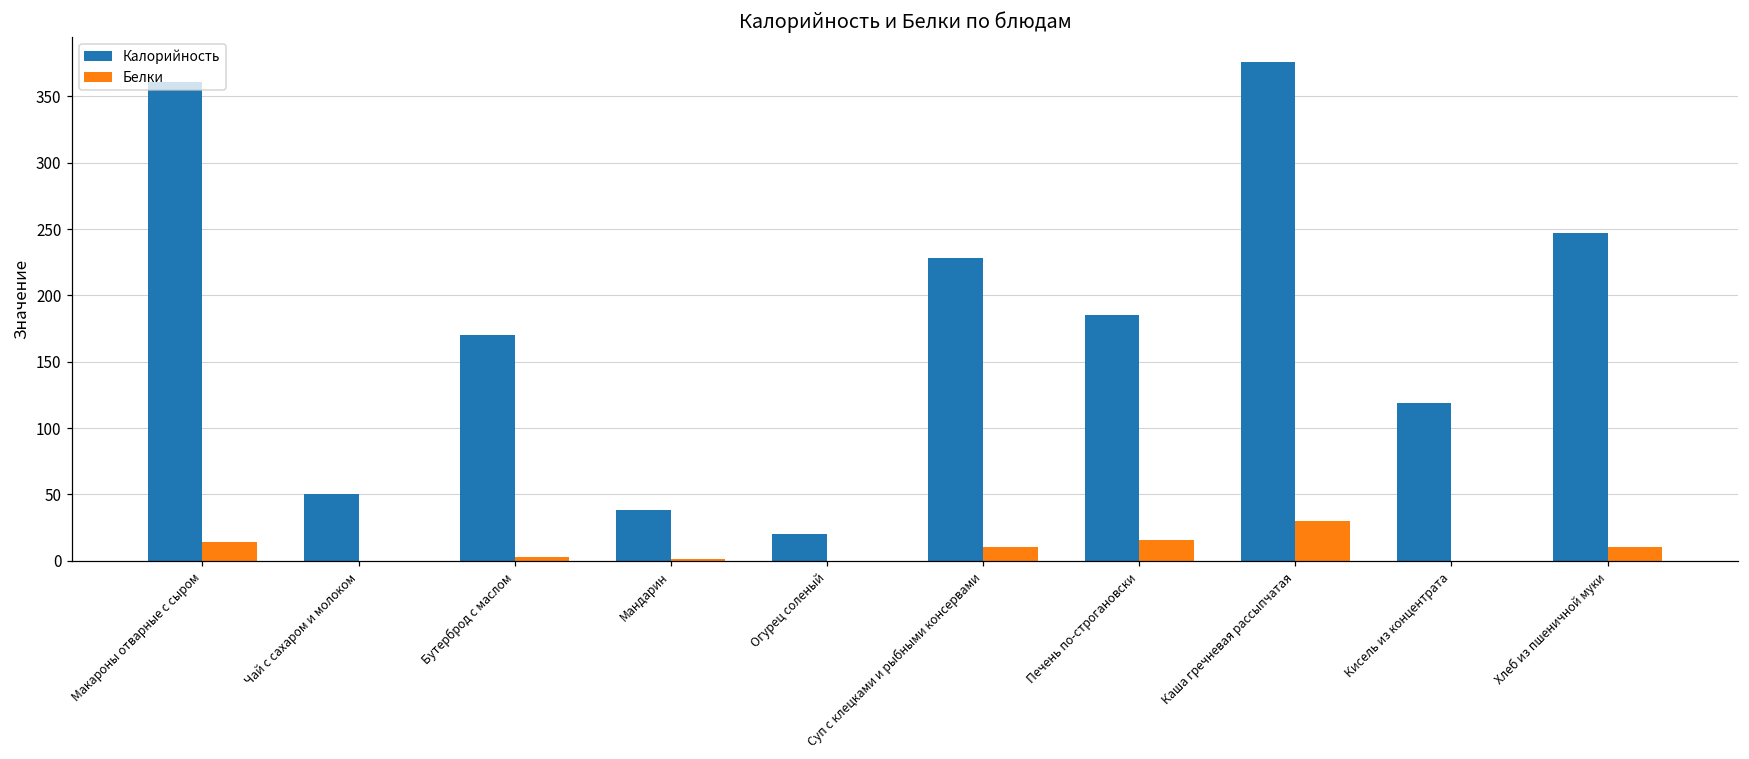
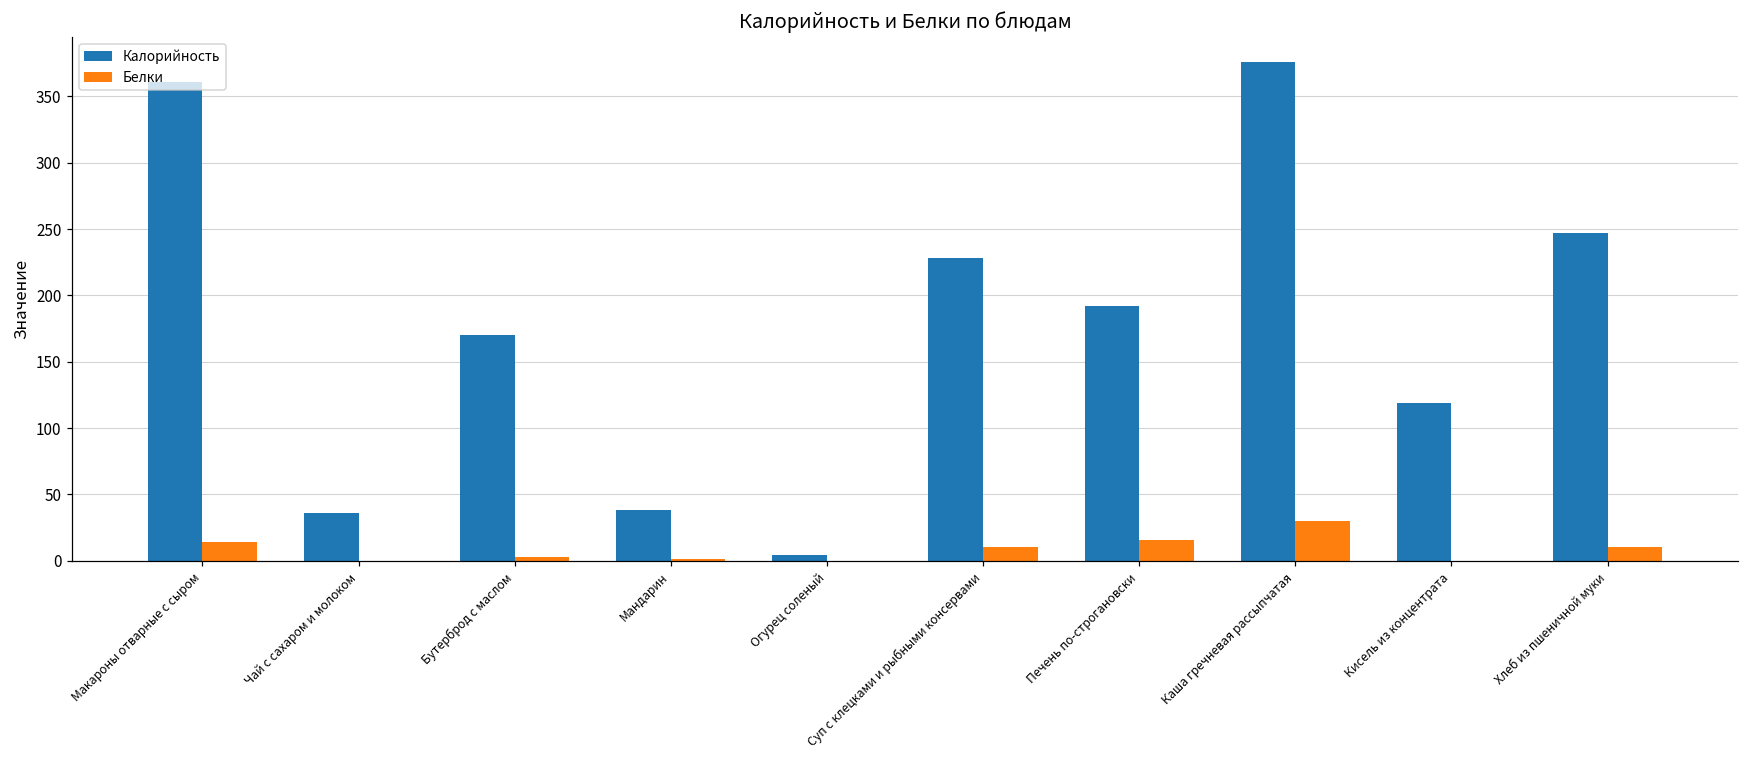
  {
    "Калорийность": {
-     "Чай с сахаром и молоком": 50,
+     "Чай с сахаром и молоком": 36,
      "Бутерброд с маслом": 170,
      "Мандарин": 38,
-     "Огурец соленый": 20,
+     "Огурец соленый": 4,
      "Суп с клецками и рыбными консервами": 228,
-     "Печень по-строгановски": 185,
+     "Печень по-строгановски": 192,
      "Каша гречневая рассыпчатая": 376,
      "Кисель из концентрата": 119,
      "Хлеб из пшеничной муки": 247
    },
    "Белки": {
      "Макароны отварные с сыром": 14,
      "Чай с сахаром и молоком": 0,
      "Бутерброд с маслом": 3,
      "Огурец соленый": 0,
      "Суп с клецками и рыбными консервами": 10,
      "Печень по-строгановски": 16,
      "Каша гречневая рассыпчатая": 30,
      "Кисель из концентрата": 0,
      "Хлеб из пшеничной муки": 10
    }
  }
